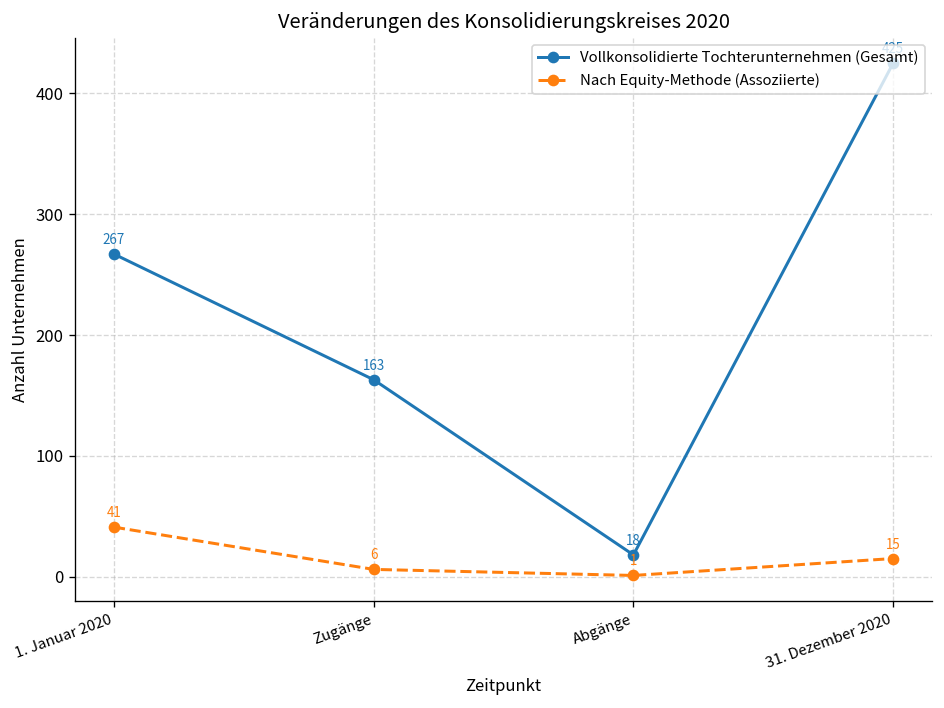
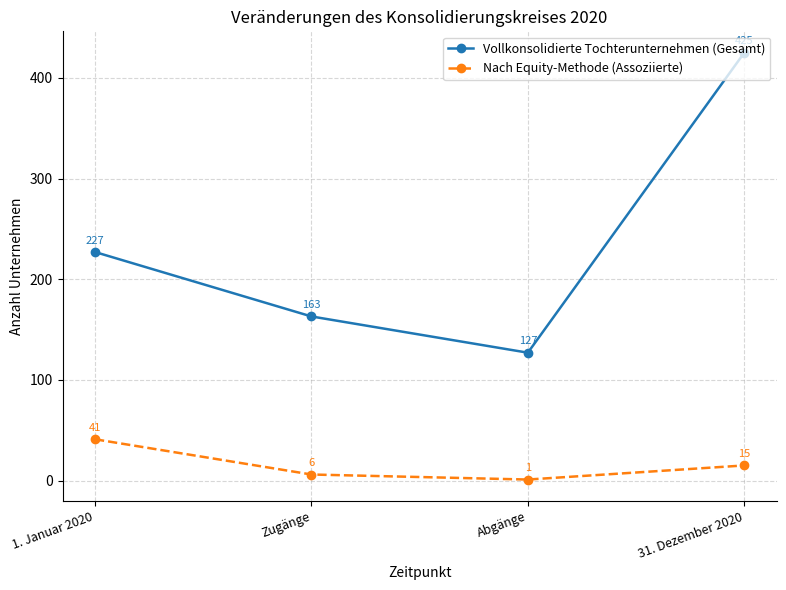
  {
    "Vollkonsolidierte Tochterunternehmen (Gesamt)": {
-     "1. Januar 2020": 267,
+     "1. Januar 2020": 227,
      "Zugänge": 163,
-     "Abgänge": 18
+     "Abgänge": 127
    },
    "Nach Equity-Methode (Assoziierte)": {
      "1. Januar 2020": 41,
      "Zugänge": 6,
      "31. Dezember 2020": 15
    }
  }
